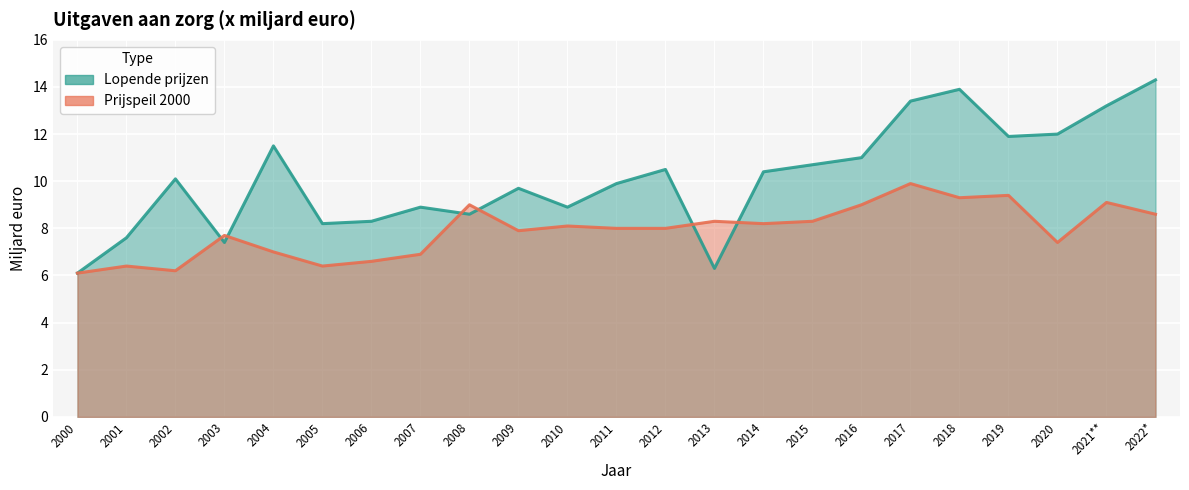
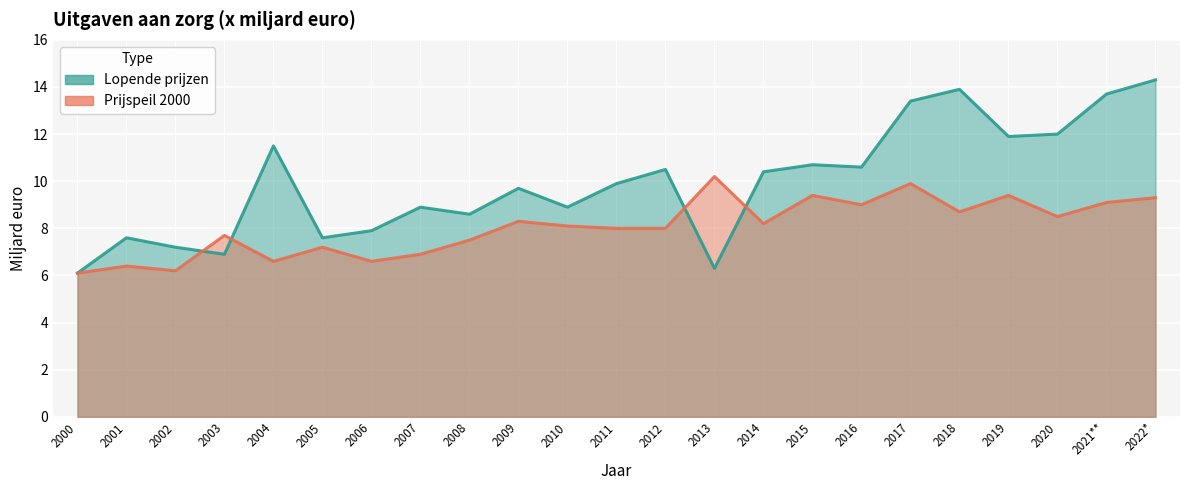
  {
    "Lopende prijzen": {
      "2001": 7.6,
-     "2002": 10.1,
-     "2003": 7.4,
+     "2002": 7.2,
+     "2003": 6.9,
      "2004": 11.5,
-     "2005": 8.2,
-     "2006": 8.3,
+     "2005": 7.6,
+     "2006": 7.9,
      "2007": 8.9,
      "2008": 8.6,
      "2009": 9.7,
      "2010": 8.9,
      "2011": 9.9,
      "2012": 10.5,
      "2013": 6.3,
      "2014": 10.4,
      "2015": 10.7,
-     "2016": 11.0,
+     "2016": 10.6,
      "2017": 13.4,
      "2018": 13.9,
      "2019": 11.9,
      "2020": 12.0,
-     "2021**": 13.2,
+     "2021**": 13.7,
      "2022*": 14.3
    },
    "Prijspeil 2000": {
      "2001": 6.4,
      "2002": 6.2,
      "2003": 7.7,
-     "2004": 7.0,
-     "2005": 6.4,
+     "2004": 6.6,
+     "2005": 7.2,
      "2006": 6.6,
      "2007": 6.9,
-     "2008": 9.0,
-     "2009": 7.9,
+     "2008": 7.5,
+     "2009": 8.3,
      "2010": 8.1,
      "2011": 8.0,
      "2012": 8.0,
-     "2013": 8.3,
+     "2013": 10.2,
      "2014": 8.2,
-     "2015": 8.3,
+     "2015": 9.4,
      "2016": 9.0,
      "2017": 9.9,
-     "2018": 9.3,
+     "2018": 8.7,
      "2019": 9.4,
-     "2020": 7.4,
+     "2020": 8.5,
      "2021**": 9.1,
-     "2022*": 8.6
+     "2022*": 9.3
    }
  }
